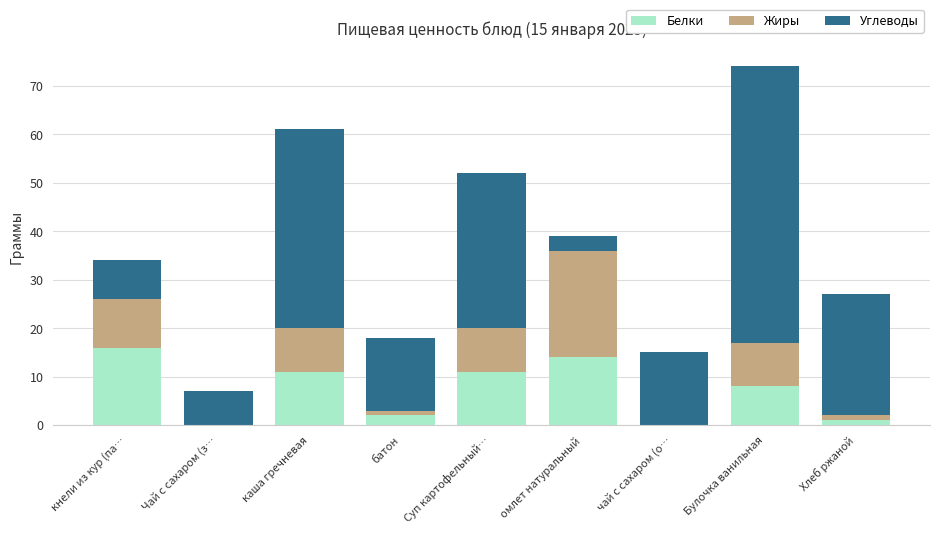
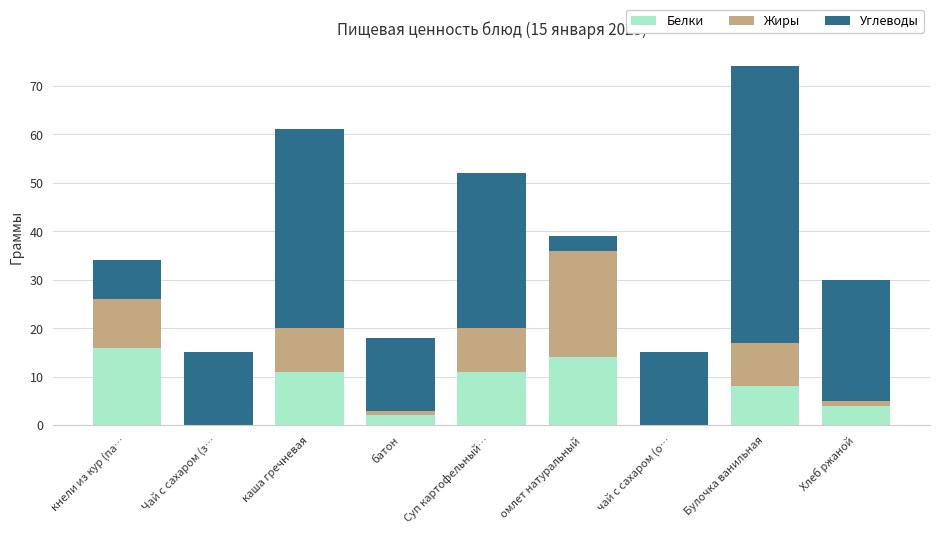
  {
    "Белки": {
      "кнели из кур (па…": 16,
      "Чай с сахаром (з…": 0,
      "каша гречневая": 11,
      "батон": 2,
      "Суп картофельный…": 11,
      "омлет натуральный": 14,
      "чай с сахаром (о…": 0,
      "Булочка ванильная": 8,
-     "Хлеб ржаной": 1
+     "Хлеб ржаной": 4
    },
    "Жиры": {
      "кнели из кур (па…": 10,
      "Чай с сахаром (з…": 0,
      "каша гречневая": 9,
      "батон": 1,
      "Суп картофельный…": 9,
      "омлет натуральный": 22,
      "чай с сахаром (о…": 0,
      "Булочка ванильная": 9,
      "Хлеб ржаной": 1
    },
    "Углеводы": {
      "кнели из кур (па…": 8,
-     "Чай с сахаром (з…": 7,
+     "Чай с сахаром (з…": 15,
      "каша гречневая": 41,
      "батон": 15,
      "Суп картофельный…": 32,
      "омлет натуральный": 3,
      "чай с сахаром (о…": 15,
      "Булочка ванильная": 57,
      "Хлеб ржаной": 25
    }
  }
